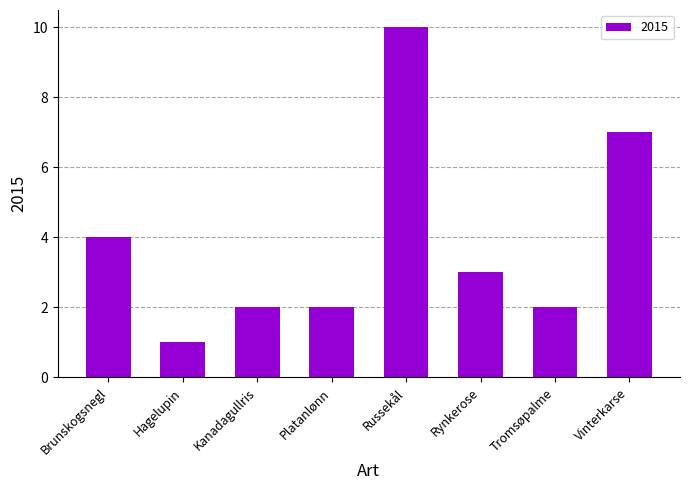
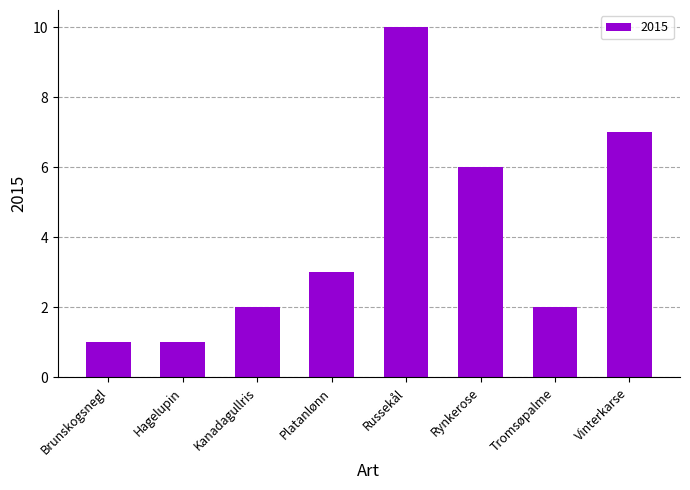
  {
-   "Brunskogsnegl": 4,
+   "Brunskogsnegl": 1,
    "Hagelupin": 1,
    "Kanadagullris": 2,
-   "Platanlønn": 2,
+   "Platanlønn": 3,
    "Russekål": 10,
-   "Rynkerose": 3,
+   "Rynkerose": 6,
    "Tromsøpalme": 2,
    "Vinterkarse": 7
  }
